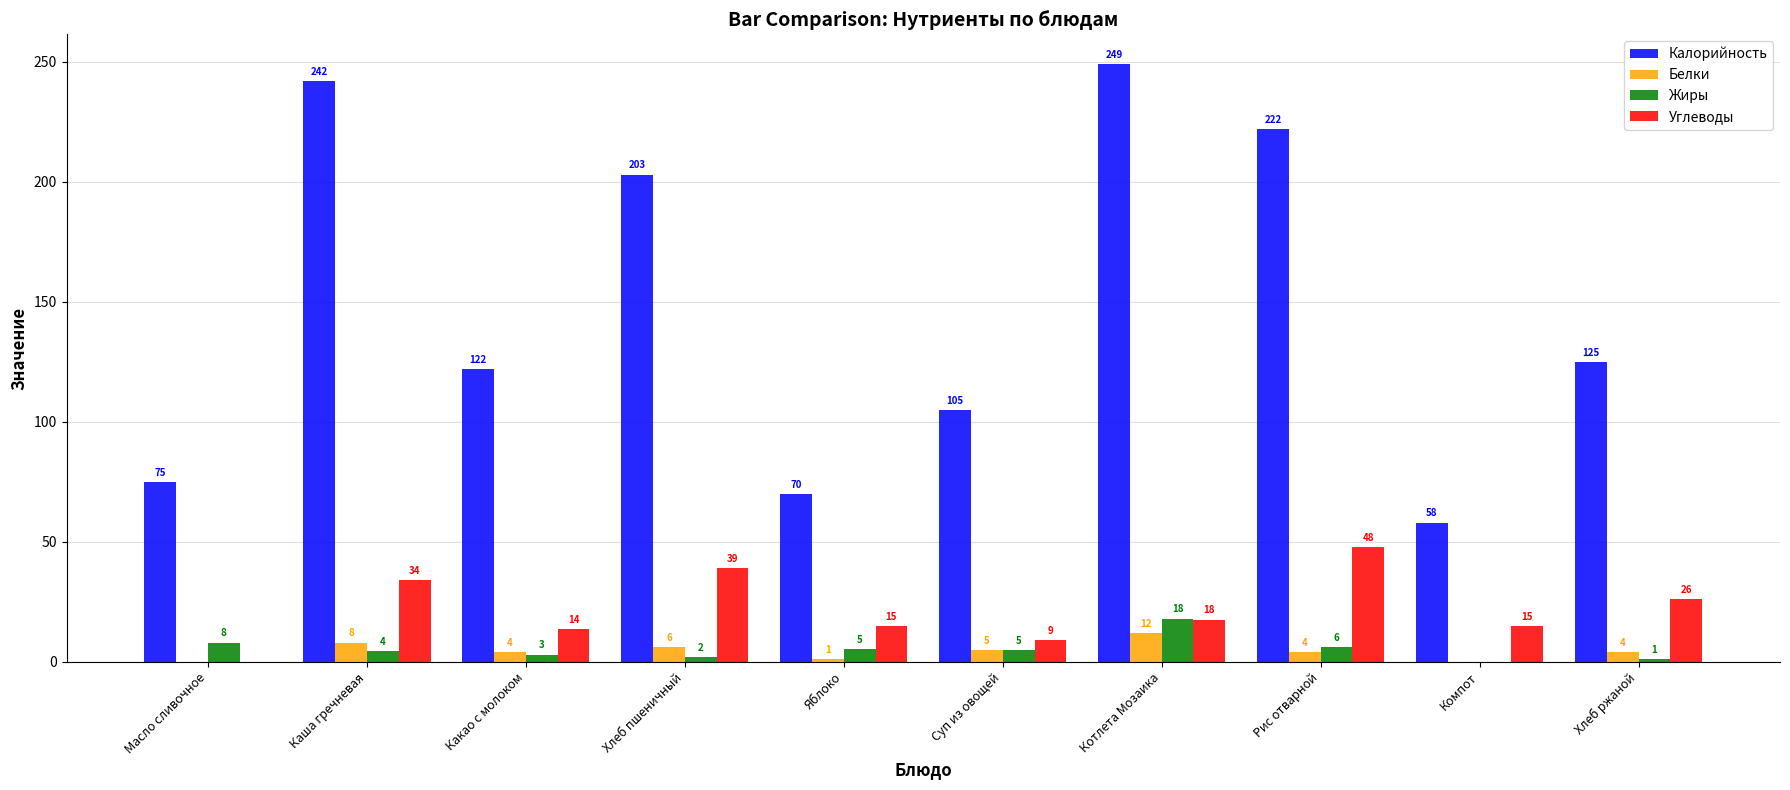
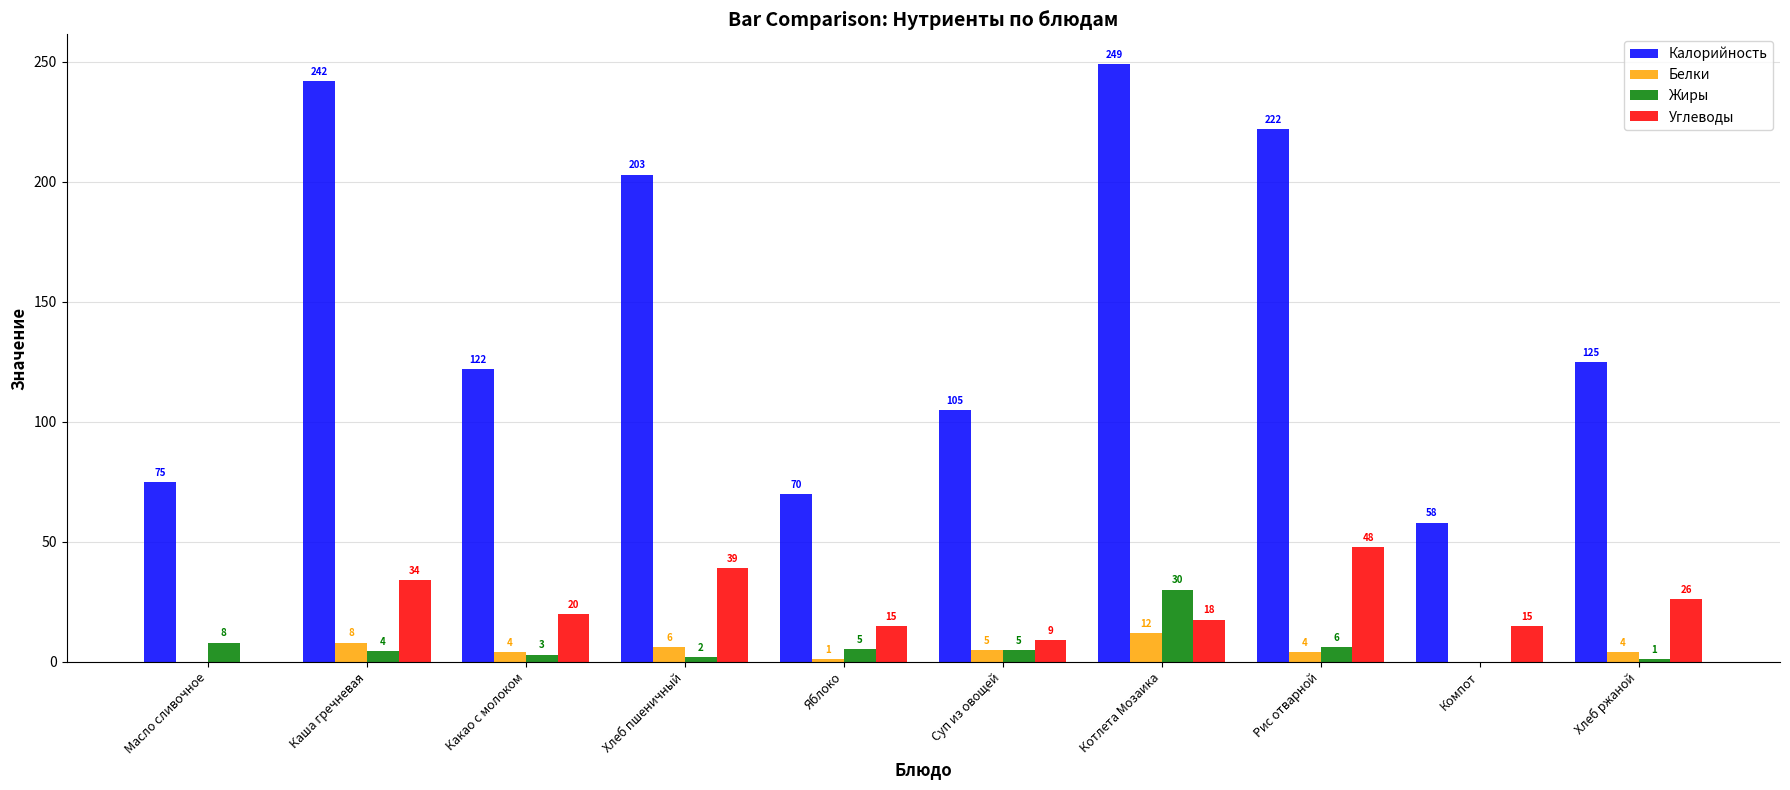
  {
    "Калорийность": {
      "Масло сливочное": 75,
      "Каша гречневая": 242,
      "Какао с молоком": 122,
      "Хлеб пшеничный": 203,
      "Яблоко": 70,
      "Суп из овощей": 105,
      "Котлета Мозаика": 249,
      "Рис отварной": 222,
      "Компот": 58,
      "Хлеб ржаной": 125
    },
    "Белки": {
      "Каша гречневая": 8,
      "Какао с молоком": 4,
      "Хлеб пшеничный": 6,
      "Яблоко": 1,
      "Суп из овощей": 5,
      "Котлета Мозаика": 12,
      "Рис отварной": 4,
      "Хлеб ржаной": 4
    },
    "Жиры": {
      "Масло сливочное": 8,
      "Каша гречневая": 4,
      "Какао с молоком": 3,
      "Хлеб пшеничный": 2,
      "Яблоко": 5,
      "Суп из овощей": 5,
-     "Котлета Мозаика": 18,
+     "Котлета Мозаика": 30,
      "Рис отварной": 6,
      "Хлеб ржаной": 1
    },
    "Углеводы": {
      "Каша гречневая": 34,
-     "Какао с молоком": 14,
+     "Какао с молоком": 20,
      "Хлеб пшеничный": 39,
      "Яблоко": 15,
      "Суп из овощей": 9,
      "Котлета Мозаика": 18,
      "Рис отварной": 48,
      "Компот": 15,
      "Хлеб ржаной": 26
    }
  }
